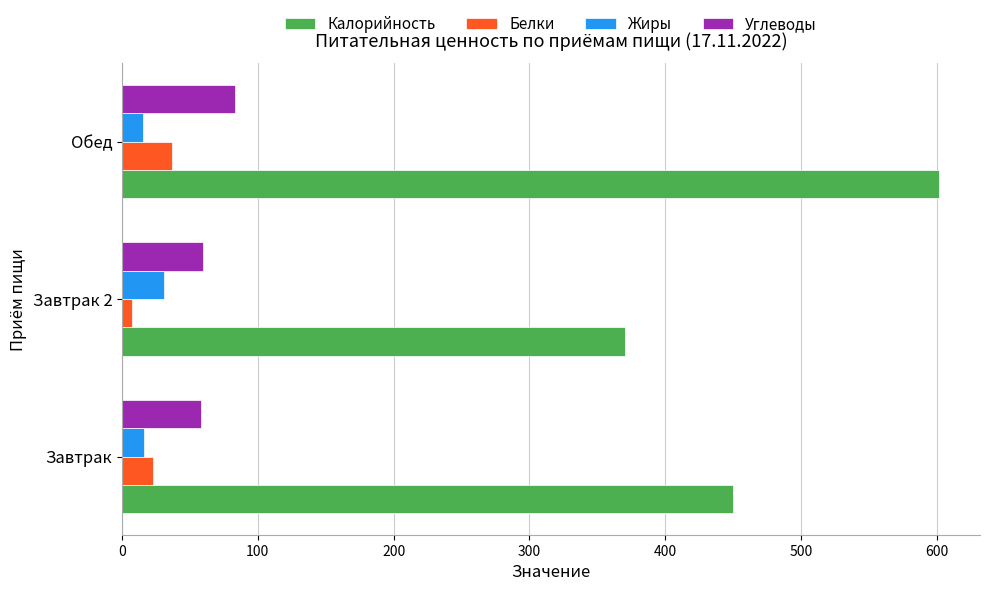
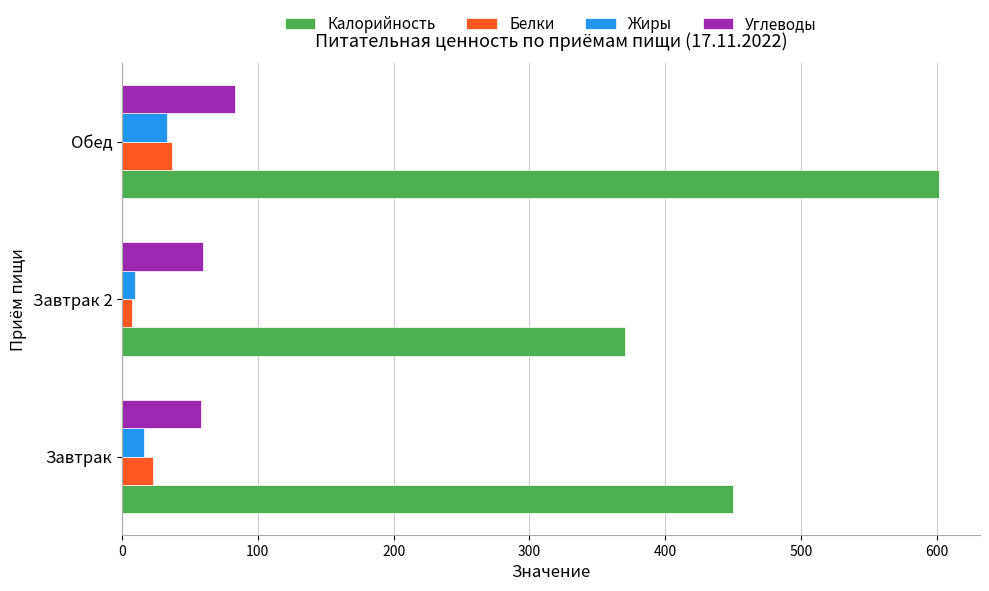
  {
    "Калорийность": {
      "Обед": 602,
      "Завтрак 2": 370,
      "Завтрак": 450
    },
    "Белки": {
      "Обед": 37,
      "Завтрак 2": 7,
      "Завтрак": 23
    },
    "Жиры": {
-     "Обед": 16,
-     "Завтрак 2": 31,
+     "Обед": 33,
+     "Завтрак 2": 9,
      "Завтрак": 16
    },
    "Углеводы": {
      "Обед": 83,
      "Завтрак 2": 60,
      "Завтрак": 58
    }
  }
